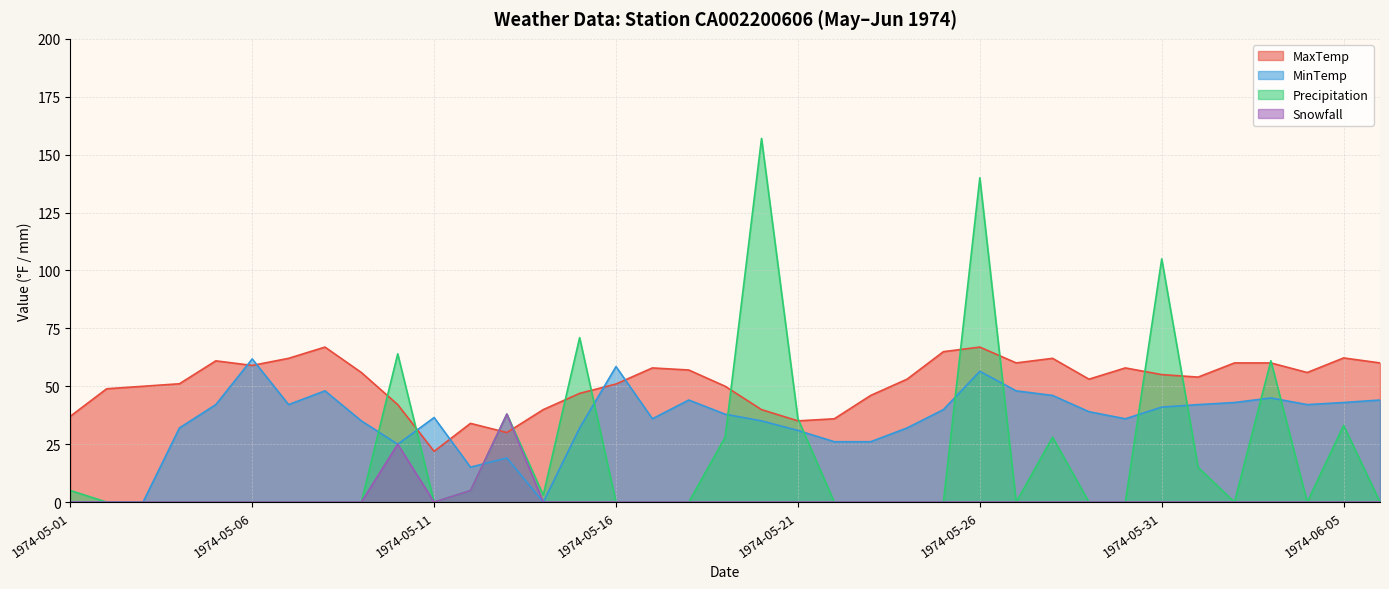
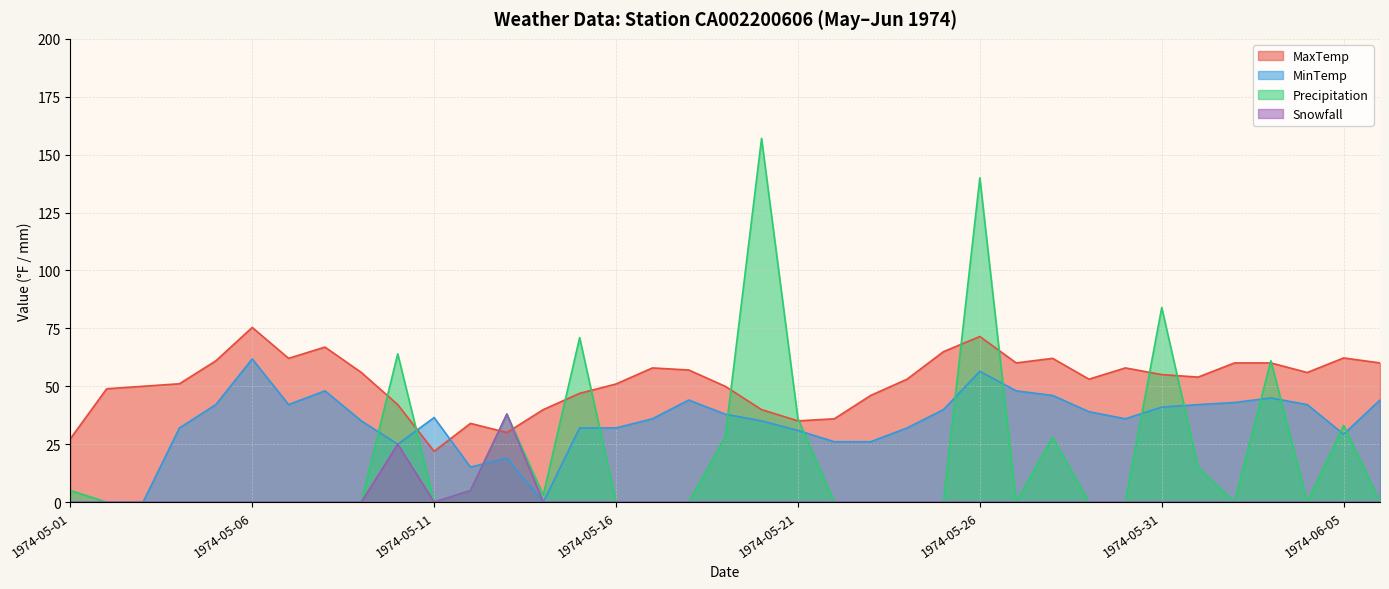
  {
    "MaxTemp": {
-     "1974-05-01": 37,
-     "1974-05-06": 59,
+     "1974-05-01": 27,
+     "1974-05-06": 75,
      "1974-05-11": 22,
      "1974-05-16": 51,
-     "1974-05-26": 67,
+     "1974-05-26": 71,
      "1974-05-31": 55,
      "1974-06-05": 62
    },
    "MinTemp": {
      "1974-05-06": 62,
      "1974-05-11": 37,
-     "1974-05-16": 59,
+     "1974-05-16": 32,
      "1974-05-21": 31,
      "1974-05-26": 56,
      "1974-05-31": 41,
-     "1974-06-05": 43
+     "1974-06-05": 29
    },
    "Precipitation": {
      "1974-05-01": 5,
      "1974-05-26": 140,
-     "1974-05-31": 105,
+     "1974-05-31": 84,
      "1974-06-05": 33
    },
    "Snowfall": {
      "1974-05-21": 0,
      "1974-05-26": 0,
      "1974-05-31": 0,
      "1974-06-05": 0
    }
  }
